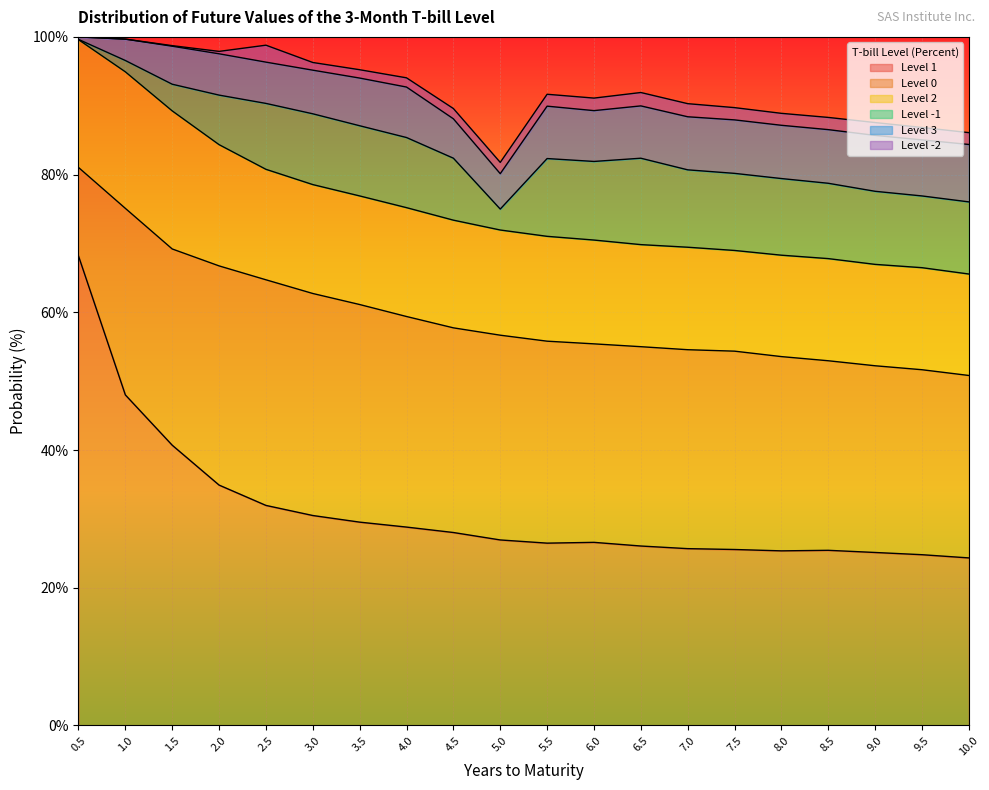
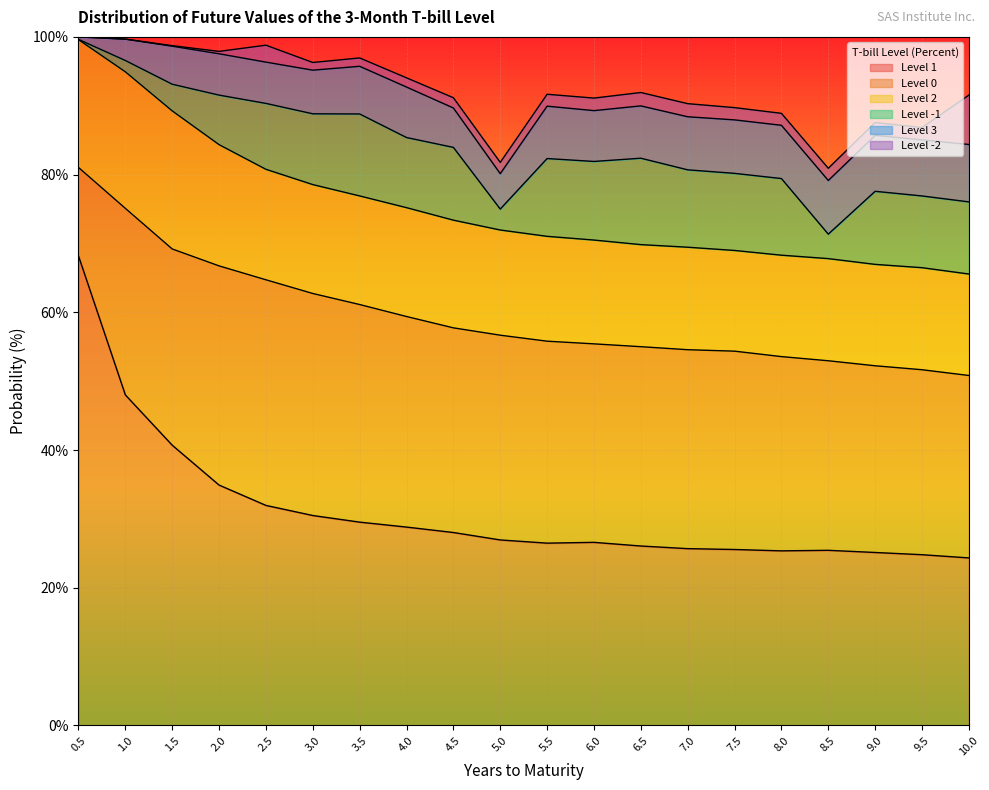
  {
    "Level -1": {
      "1.0": "2%",
      "1.5": "4%",
      "2.0": "7%",
      "2.5": "10%",
      "3.0": "10%",
-     "3.5": "10%",
+     "3.5": "12%",
      "4.0": "10%",
-     "4.5": "9%",
+     "4.5": "11%",
      "5.0": "3%",
      "5.5": "11%",
      "6.0": "11%",
      "6.5": "13%",
      "7.0": "11%",
      "7.5": "11%",
      "8.0": "11%",
-     "8.5": "11%",
+     "8.5": "4%",
      "9.0": "11%",
      "9.5": "10%",
      "10.0": "10%"
    },
    "Level 3": {
      "2.5": "6%",
      "3.0": "6%",
      "3.5": "7%",
      "4.0": "7%",
      "4.5": "6%",
      "5.0": "5%",
      "5.5": "8%",
      "6.0": "7%",
      "6.5": "8%",
      "7.0": "8%",
      "7.5": "8%",
      "8.0": "8%",
      "8.5": "8%",
      "10.0": "8%"
    },
    "Level -2": {
      "2.5": "2%",
      "3.0": "1%",
      "3.5": "1%",
      "4.0": "1%",
      "4.5": "1%",
      "5.0": "2%",
      "5.5": "2%",
      "6.0": "2%",
      "6.5": "2%",
      "7.0": "2%",
      "7.5": "2%",
      "8.0": "2%",
      "8.5": "2%",
-     "10.0": "2%"
+     "10.0": "7%"
    }
  }
